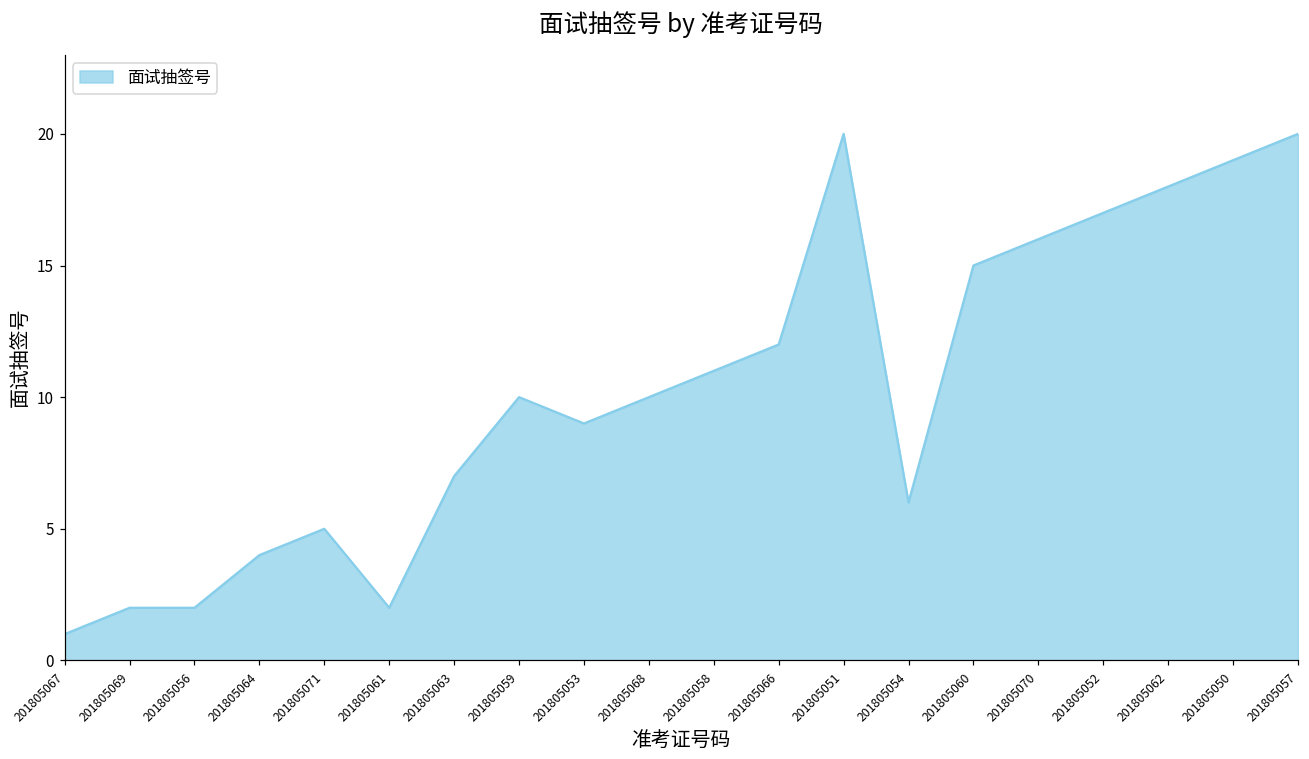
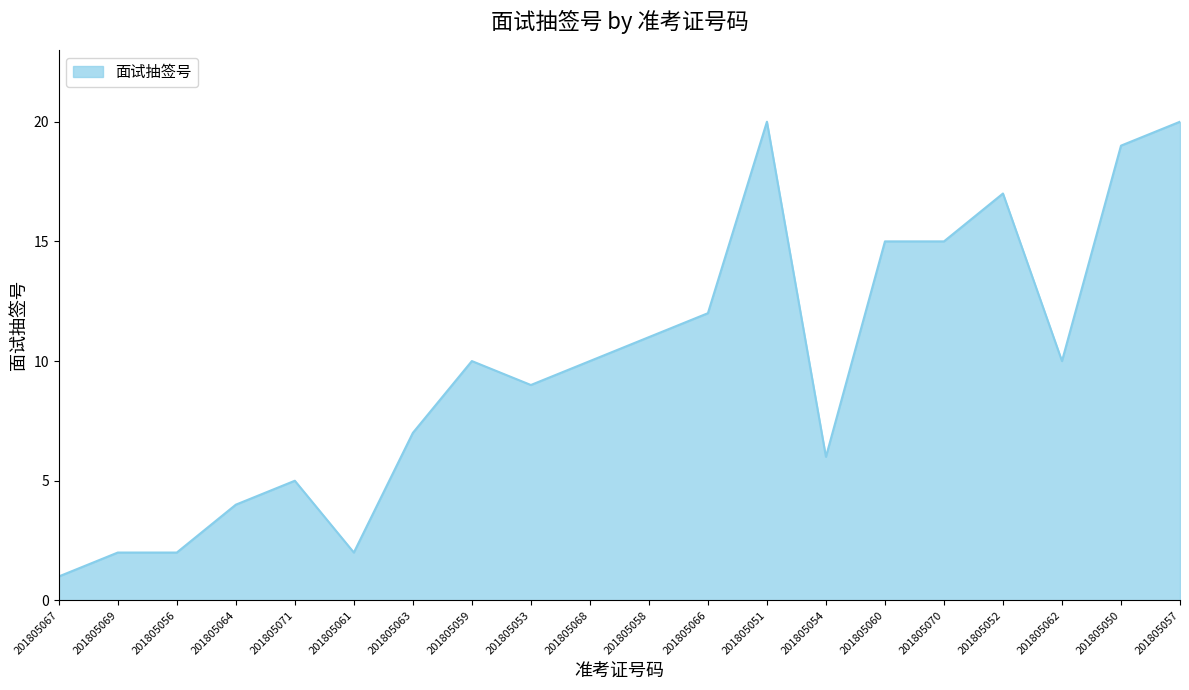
  {
    "201805067": 1,
    "201805069": 2,
    "201805056": 2,
    "201805064": 4,
    "201805071": 5,
    "201805061": 2,
    "201805063": 7,
    "201805059": 10,
    "201805053": 9,
    "201805068": 10,
    "201805058": 11,
    "201805066": 12,
    "201805051": 20,
    "201805054": 6,
    "201805060": 15,
-   "201805070": 16,
+   "201805070": 15,
    "201805052": 17,
-   "201805062": 18,
+   "201805062": 10,
    "201805050": 19,
    "201805057": 20
  }
